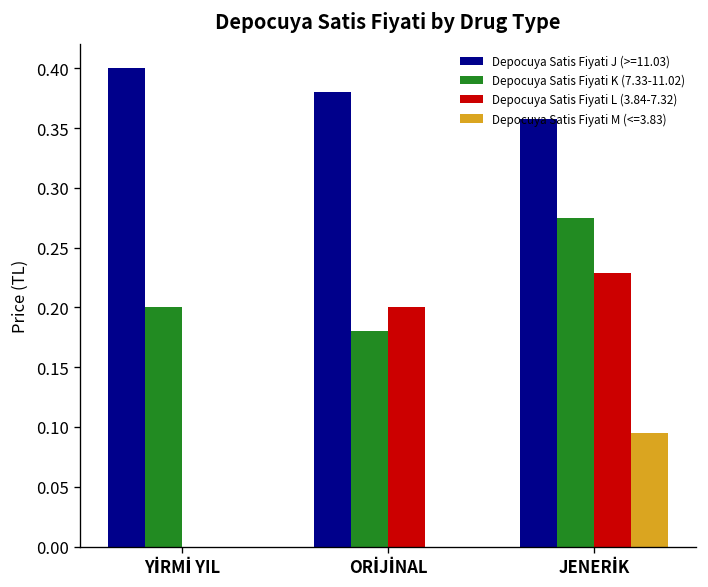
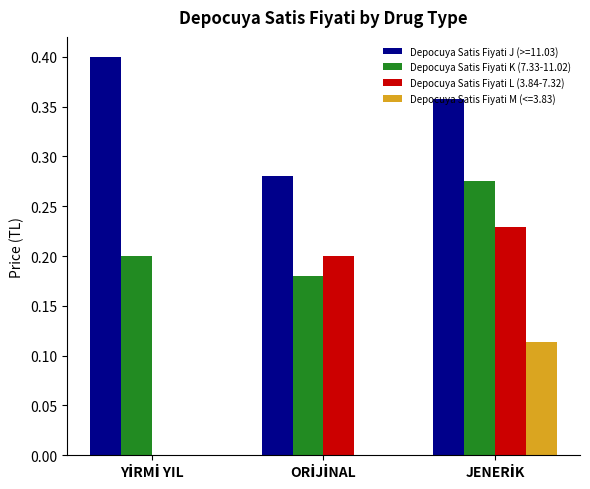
  {
    "Depocuya Satis Fiyati J (>=11.03)": {
      "YİRMİ YIL": 0.40,
-     "ORİJİNAL": 0.38,
+     "ORİJİNAL": 0.28,
      "JENERİK": 0.36
    },
    "Depocuya Satis Fiyati K (7.33-11.02)": {
      "YİRMİ YIL": 0.20,
      "ORİJİNAL": 0.18,
      "JENERİK": 0.28
    },
    "Depocuya Satis Fiyati L (3.84-7.32)": {
      "YİRMİ YIL": 0.00,
      "ORİJİNAL": 0.20,
      "JENERİK": 0.23
    },
    "Depocuya Satis Fiyati M (<=3.83)": {
      "YİRMİ YIL": 0.00,
      "ORİJİNAL": 0.00,
-     "JENERİK": 0.10
+     "JENERİK": 0.11
    }
  }
